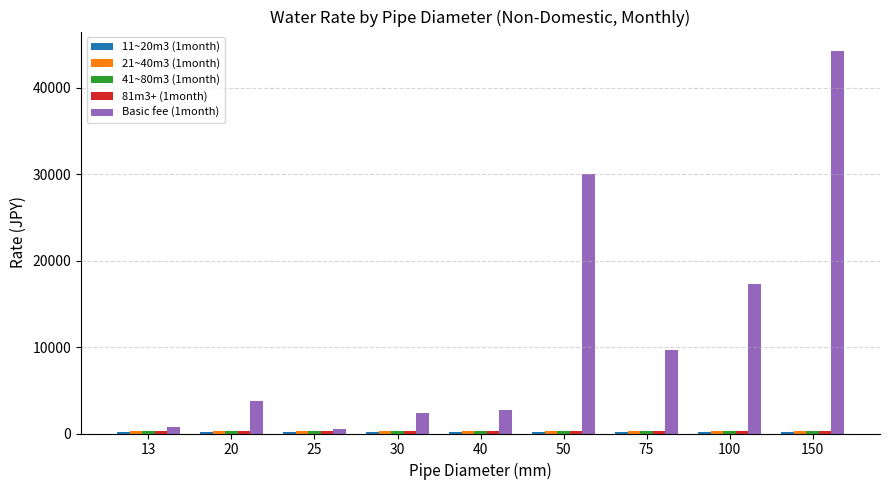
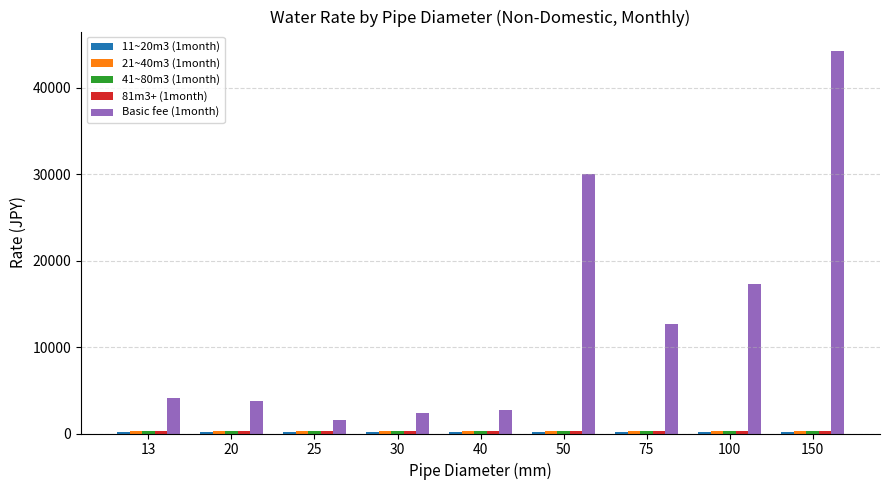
  {
    "41~80m3 (1month)": {
      "13": 0,
      "20": 0,
      "25": 0,
      "30": 0,
      "40": 0,
      "50": 0,
      "75": 0,
      "100": 0,
      "150": 0
    },
    "81m3+ (1month)": {
      "13": 0,
      "20": 0,
      "25": 0,
      "30": 0,
      "40": 0,
      "50": 0,
      "75": 0,
      "100": 0,
      "150": 0
    },
    "Basic fee (1month)": {
-     "13": 1000,
+     "13": 4000,
      "20": 4000,
-     "25": 0,
+     "25": 2000,
      "30": 2000,
      "40": 3000,
      "50": 30000,
-     "75": 10000,
+     "75": 13000,
      "100": 17000,
      "150": 44000
    }
  }
